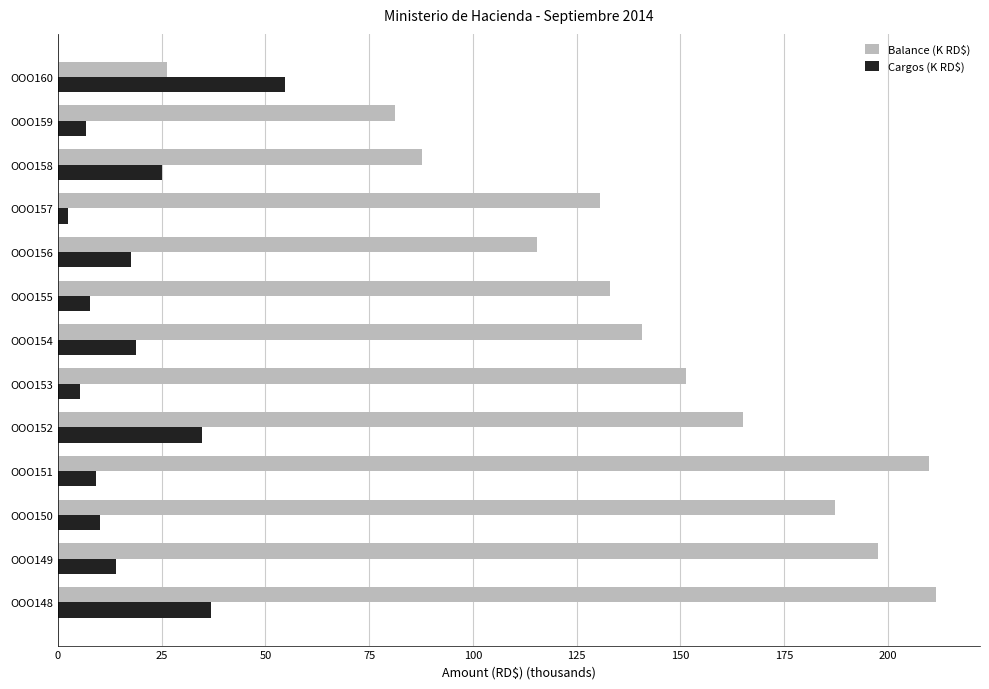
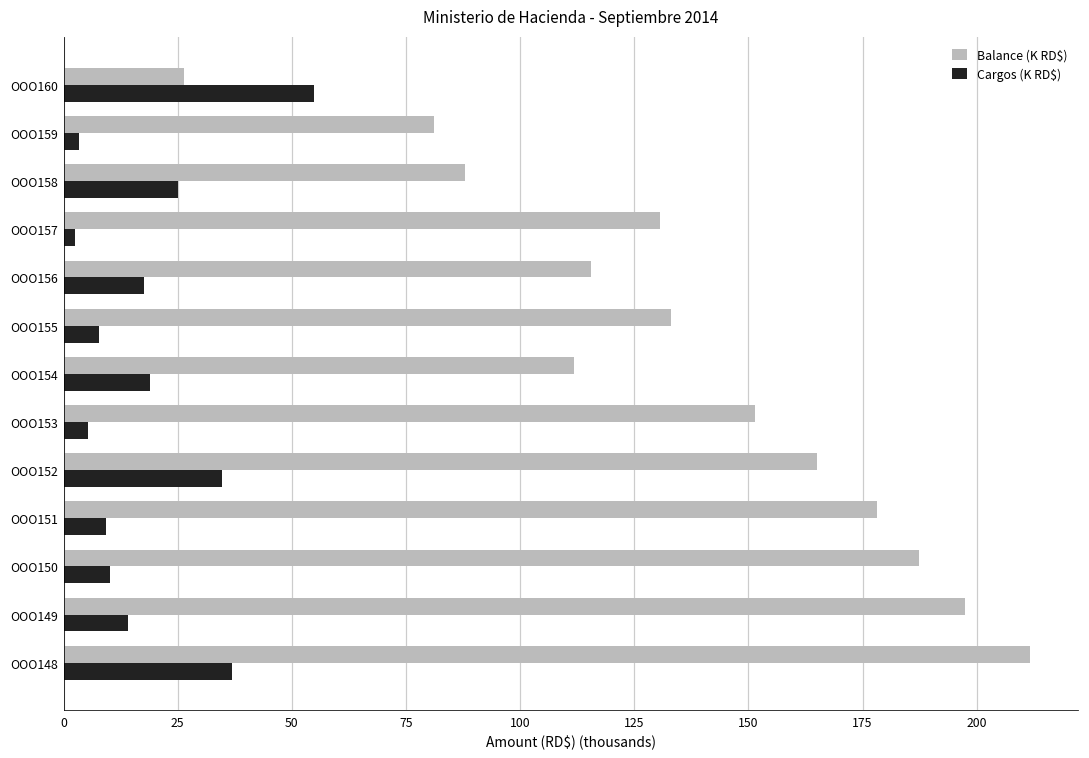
  {
    "Balance (K RD$)": {
      "OOO160": 26,
      "OOO159": 81,
      "OOO158": 88,
      "OOO157": 131,
      "OOO156": 116,
      "OOO155": 133,
-     "OOO154": 141,
+     "OOO154": 112,
      "OOO153": 151,
      "OOO152": 165,
-     "OOO151": 210,
+     "OOO151": 178,
      "OOO150": 187,
      "OOO149": 198,
      "OOO148": 212
    },
    "Cargos (K RD$)": {
      "OOO160": 55,
-     "OOO159": 7,
+     "OOO159": 3,
      "OOO158": 25,
      "OOO157": 3,
      "OOO156": 18,
      "OOO155": 8,
      "OOO154": 19,
      "OOO153": 5,
      "OOO152": 35,
      "OOO151": 9,
      "OOO150": 10,
      "OOO149": 14,
      "OOO148": 37
    }
  }
